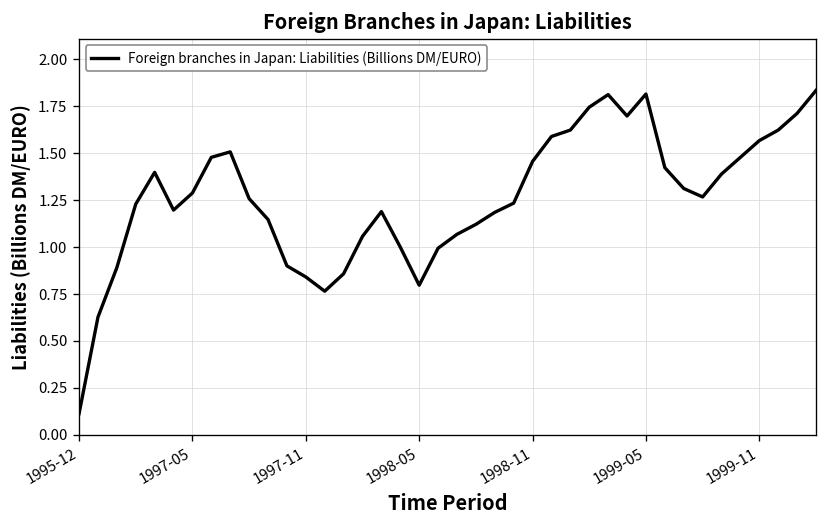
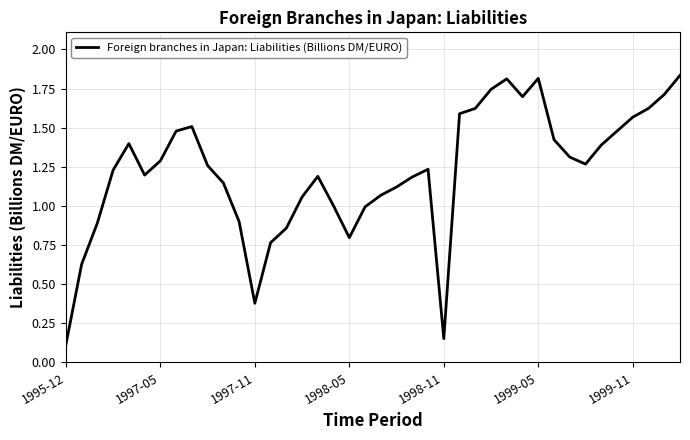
  {
    "1995-12": 0.11,
    "1997-05": 1.29,
-   "1997-11": 0.84,
+   "1997-11": 0.38,
    "1998-05": 0.80,
-   "1998-11": 1.46,
+   "1998-11": 0.15,
    "1999-05": 1.82,
    "1999-11": 1.57
  }
